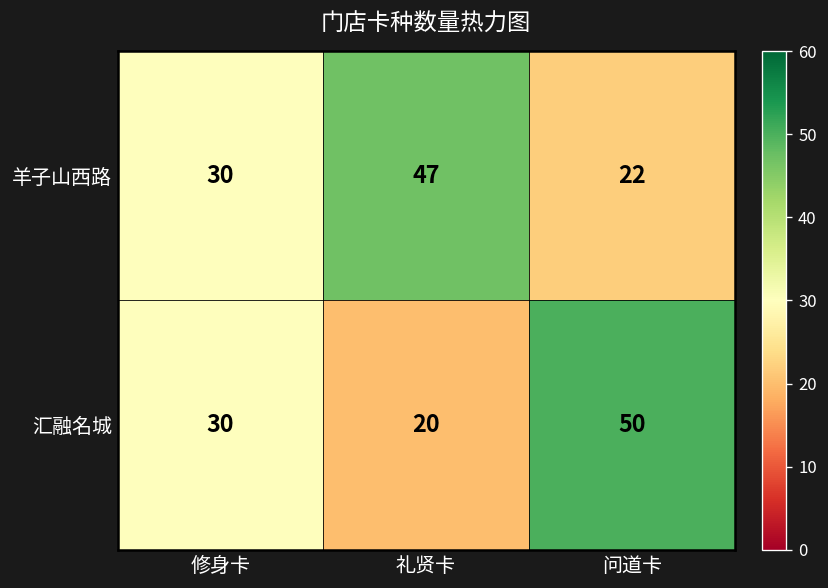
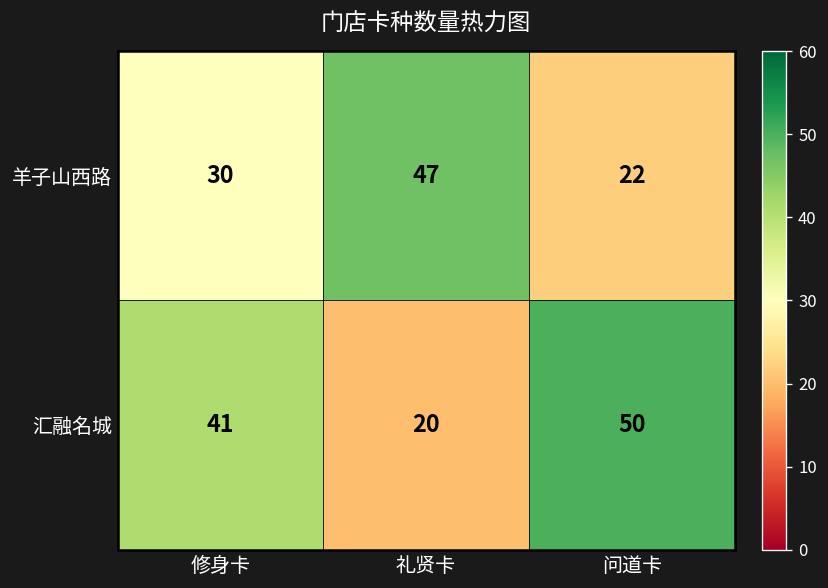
  {
    "羊子山西路": {
      "修身卡": 30,
      "礼贤卡": 47,
      "问道卡": 22
    },
    "汇融名城": {
-     "修身卡": 30,
+     "修身卡": 41,
      "礼贤卡": 20,
      "问道卡": 50
    }
  }
